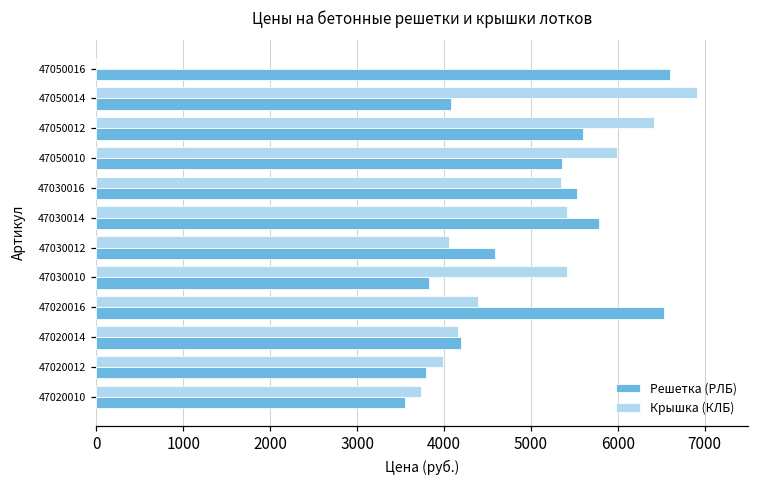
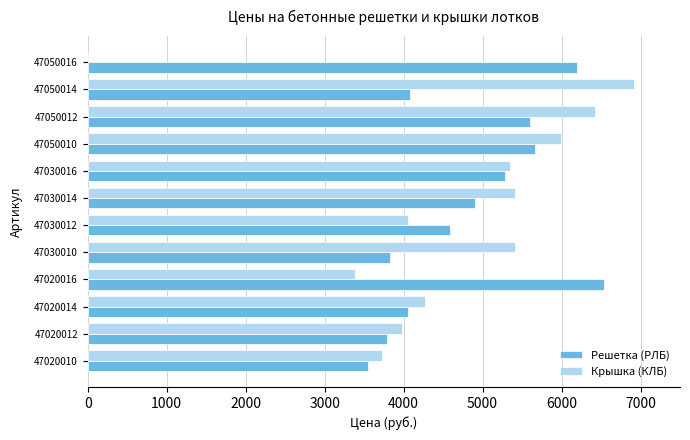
  {
    "Решетка (РЛБ)": {
-     "47050016": 6600,
+     "47050016": 6200,
      "47050014": 4100,
      "47050012": 5600,
-     "47050010": 5400,
-     "47030016": 5500,
-     "47030014": 5800,
+     "47050010": 5700,
+     "47030016": 5300,
+     "47030014": 4900,
      "47030012": 4600,
      "47030010": 3800,
      "47020016": 6500,
-     "47020014": 4200,
+     "47020014": 4100,
      "47020012": 3800,
      "47020010": 3600
    },
    "Крышка (КЛБ)": {
      "47050016": 0,
      "47050014": 6900,
      "47050012": 6400,
      "47050010": 6000,
      "47030016": 5400,
      "47030014": 5400,
      "47030012": 4100,
      "47030010": 5400,
-     "47020016": 4400,
-     "47020014": 4200,
+     "47020016": 3400,
+     "47020014": 4300,
      "47020012": 4000,
      "47020010": 3700
    }
  }
